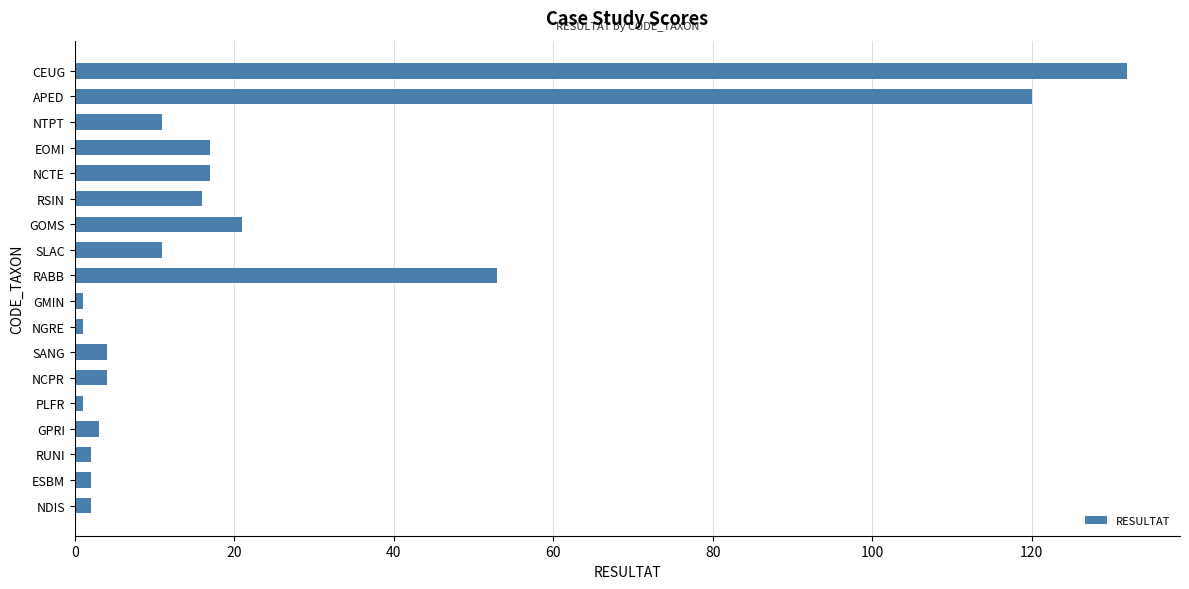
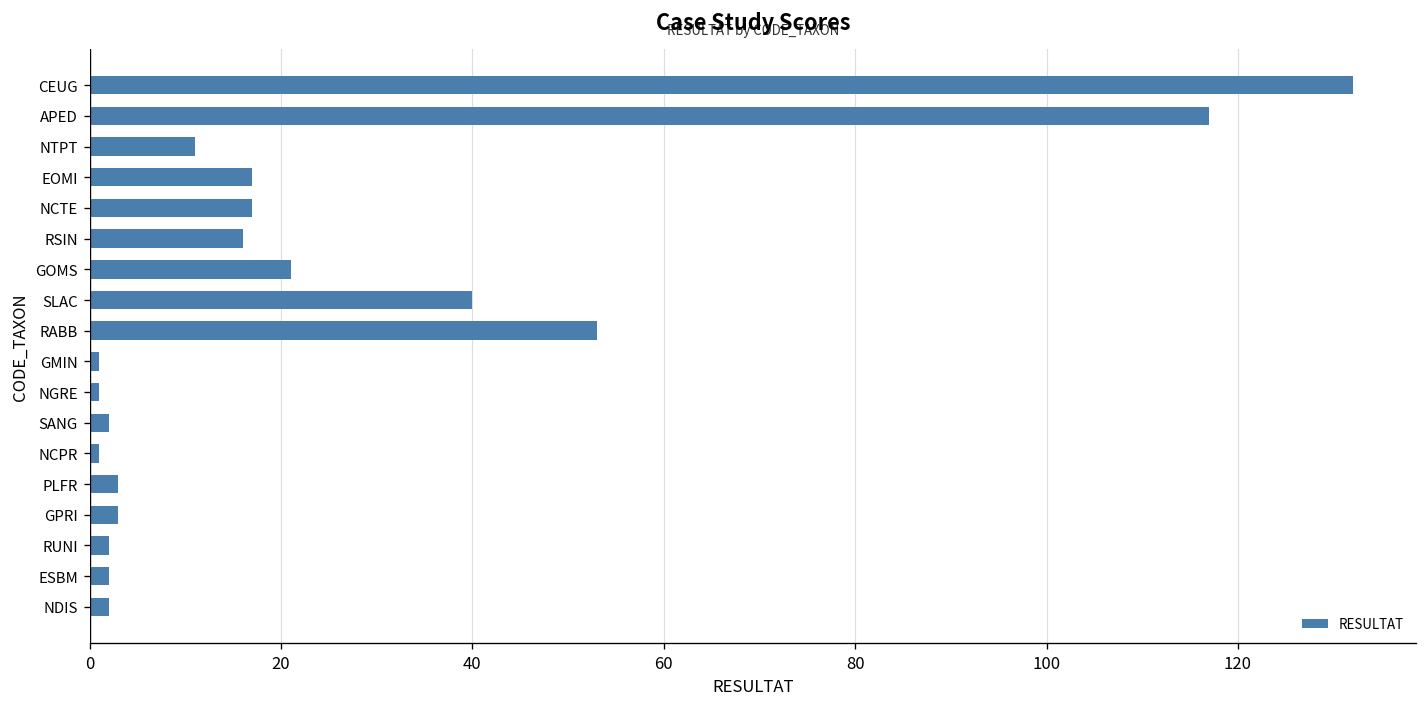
  {
    "CEUG": 132,
-   "APED": 120,
+   "APED": 117,
    "NTPT": 11,
    "EOMI": 17,
    "NCTE": 17,
    "RSIN": 16,
    "GOMS": 21,
-   "SLAC": 11,
+   "SLAC": 40,
    "RABB": 53,
    "GMIN": 1,
    "NGRE": 1,
-   "SANG": 4,
-   "NCPR": 4,
-   "PLFR": 1,
+   "SANG": 2,
+   "NCPR": 1,
+   "PLFR": 3,
    "GPRI": 3,
    "RUNI": 2,
    "ESBM": 2,
    "NDIS": 2
  }
